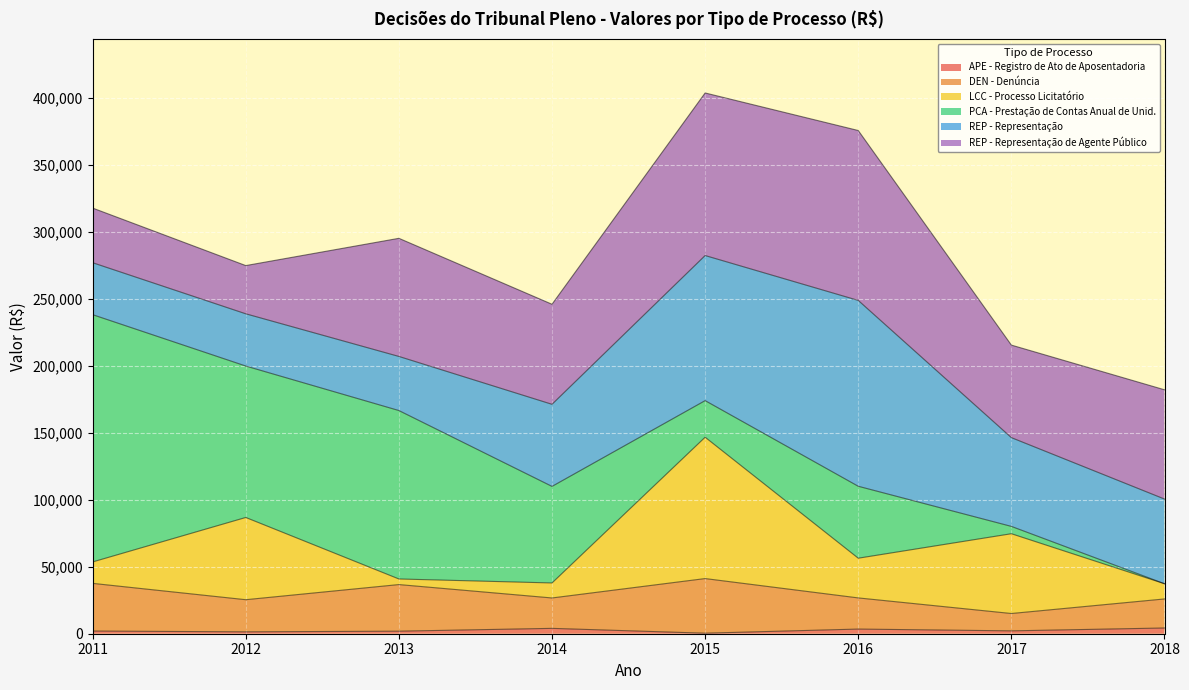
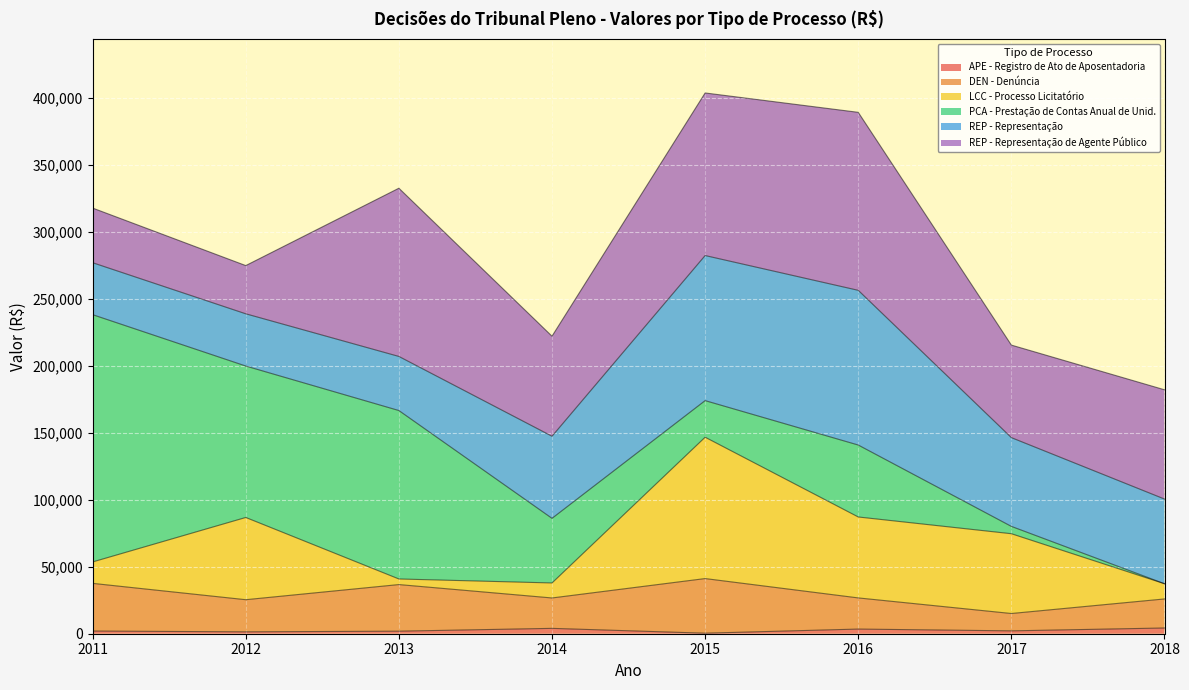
  {
    "LCC - Processo Licitatório": {
      "2011": "16,000",
      "2012": "61,000",
      "2013": "4,000",
      "2014": "11,000",
      "2015": "106,000",
-     "2016": "30,000",
+     "2016": "60,000",
      "2017": "60,000"
    },
    "PCA - Prestação de Contas Anual de Unid.": {
      "2011": "185,000",
      "2012": "113,000",
      "2013": "126,000",
-     "2014": "72,000",
+     "2014": "48,000",
      "2015": "27,000",
      "2016": "54,000",
      "2017": "5,000"
    },
    "REP - Representação": {
      "2011": "39,000",
      "2012": "39,000",
      "2013": "40,000",
      "2014": "61,000",
      "2015": "108,000",
-     "2016": "139,000",
+     "2016": "116,000",
      "2017": "66,000",
      "2018": "63,000"
    },
    "REP - Representação de Agente Público": {
      "2011": "41,000",
      "2012": "36,000",
-     "2013": "88,000",
+     "2013": "126,000",
      "2014": "75,000",
      "2015": "121,000",
-     "2016": "127,000",
+     "2016": "133,000",
      "2017": "69,000",
      "2018": "82,000"
    }
  }
